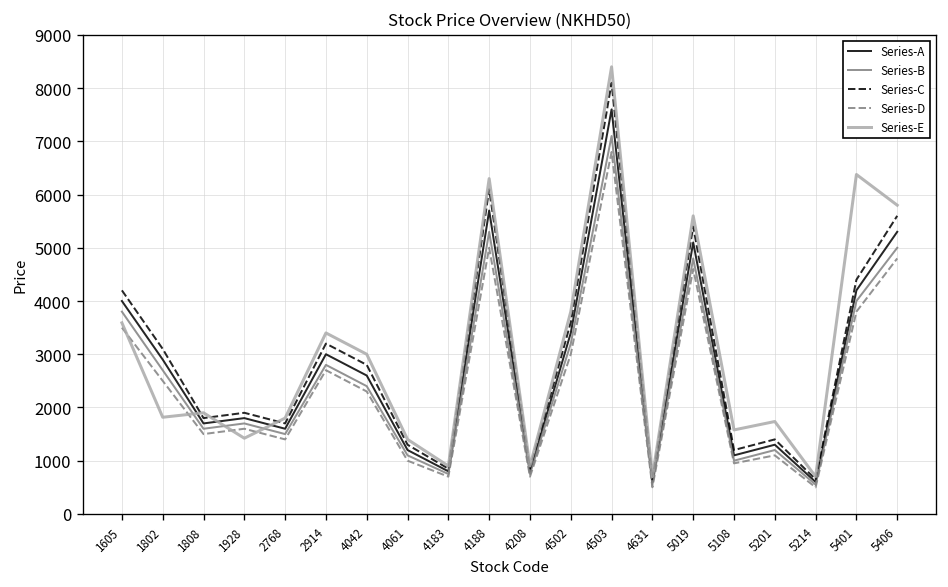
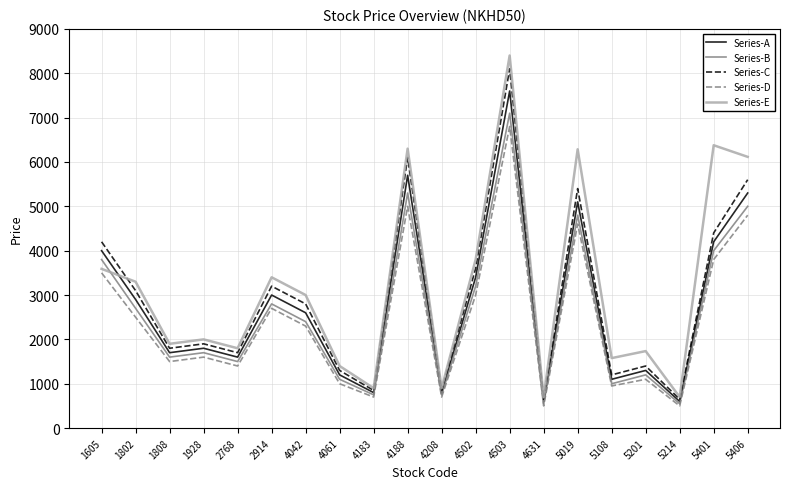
  {
    "Series-E": {
      "1605": 3600,
-     "1802": 1800,
+     "1802": 3300,
      "1808": 1900,
-     "1928": 1400,
+     "1928": 2000,
      "2768": 1800,
      "2914": 3400,
      "4042": 3000,
      "4061": 1400,
      "4188": 6300,
      "4502": 3800,
      "4503": 8400,
-     "5019": 5600,
+     "5019": 6300,
      "5108": 1600,
      "5201": 1700,
      "5401": 6400,
-     "5406": 5800
+     "5406": 6100
    }
  }
